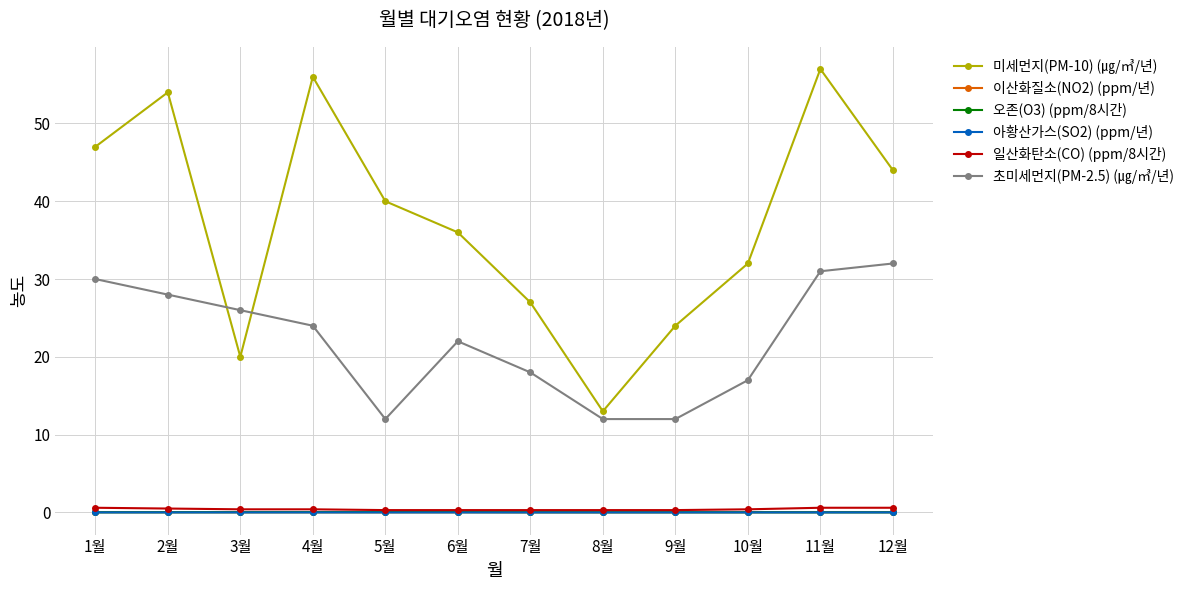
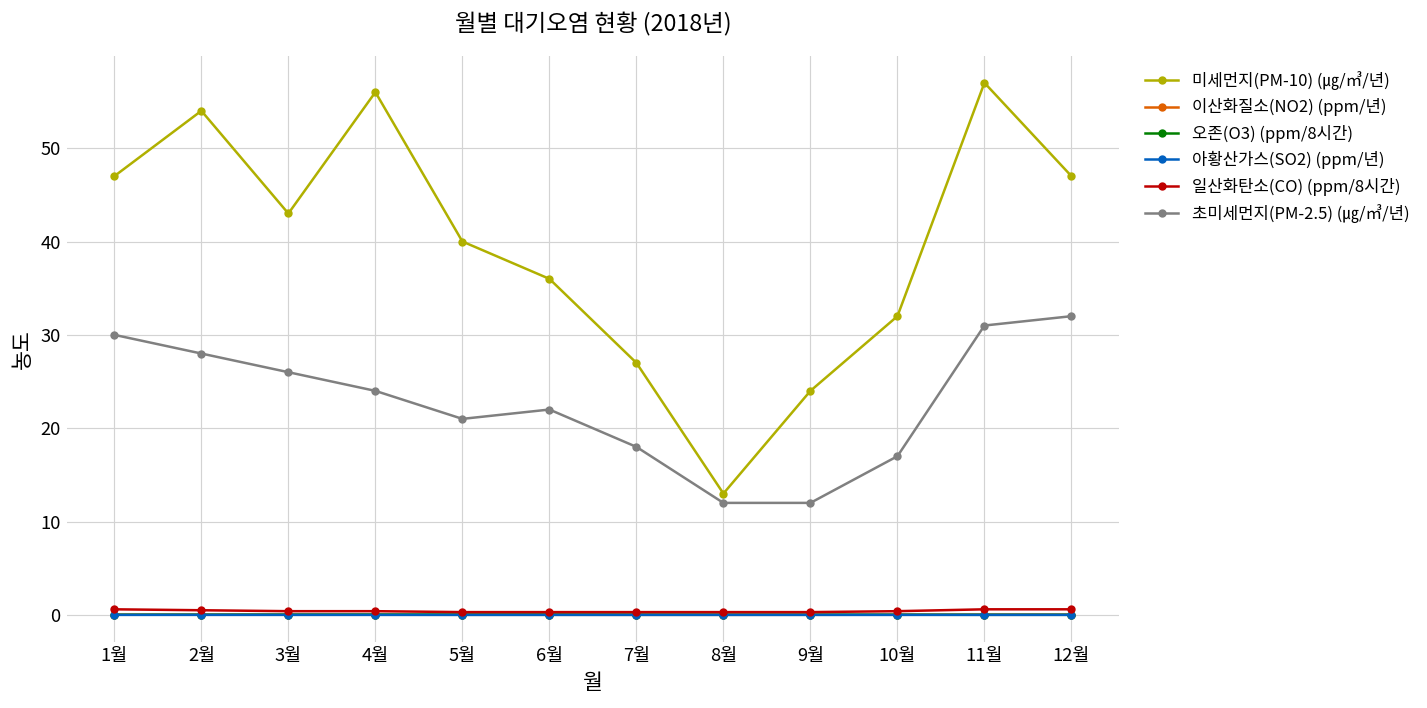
  {
    "미세먼지(PM-10) (㎍/㎥/년)": {
      "1월": 47,
      "2월": 54,
-     "3월": 20,
+     "3월": 43,
      "4월": 56,
      "5월": 40,
      "6월": 36,
      "7월": 27,
      "8월": 13,
      "9월": 24,
      "10월": 32,
      "11월": 57,
-     "12월": 44
+     "12월": 47
    },
    "아황산가스(SO2) (ppm/년)": {
      "1월": 0,
      "2월": 0,
      "3월": 0,
      "4월": 0,
      "10월": 0,
      "11월": 0,
      "12월": 0
    },
    "일산화탄소(CO) (ppm/8시간)": {
      "1월": 1,
      "2월": 1,
      "3월": 0,
      "4월": 0,
      "10월": 0,
      "11월": 1,
      "12월": 1
    },
    "초미세먼지(PM-2.5) (㎍/㎥/년)": {
      "1월": 30,
      "2월": 28,
      "3월": 26,
      "4월": 24,
-     "5월": 12,
+     "5월": 21,
      "6월": 22,
      "7월": 18,
      "8월": 12,
      "9월": 12,
      "10월": 17,
      "11월": 31,
      "12월": 32
    }
  }
